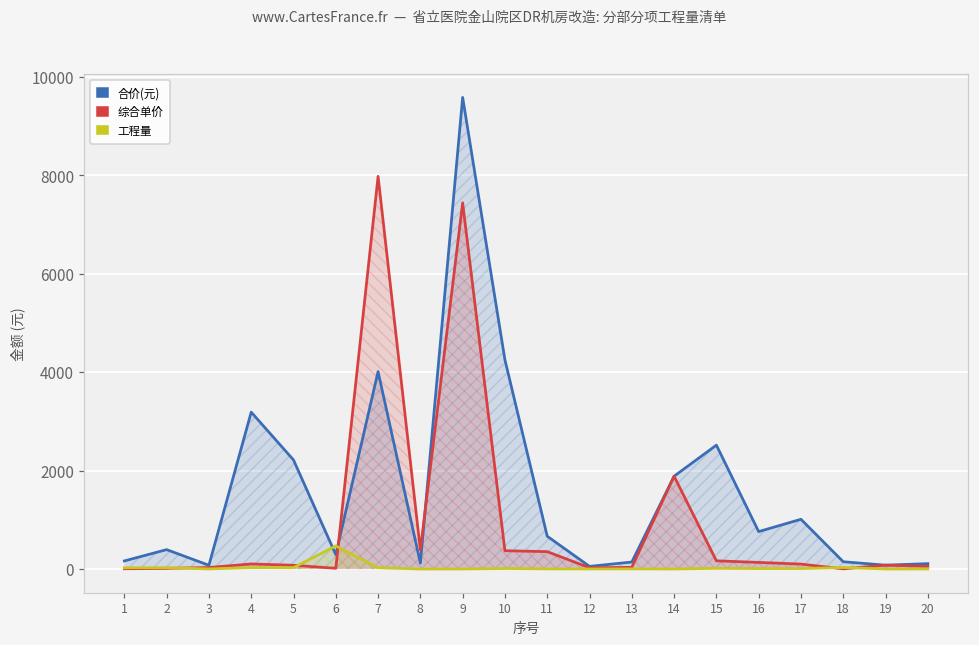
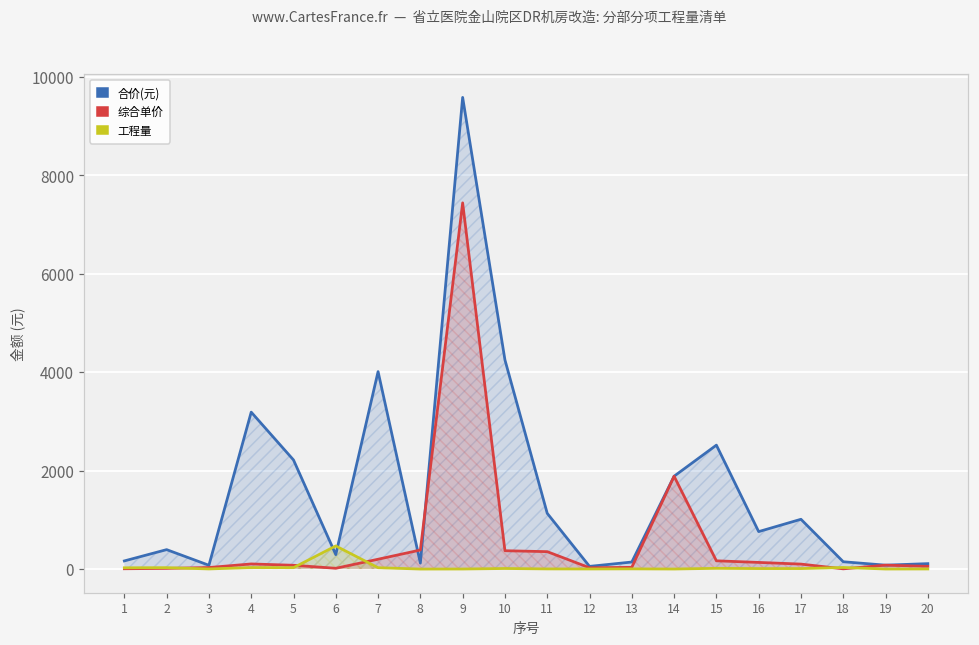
  {
    "合价(元)": {
      "1": 200,
      "2": 400,
      "4": 3200,
      "5": 2200,
      "6": 300,
      "7": 4000,
      "8": 100,
      "9": 9600,
      "10": 4300,
-     "11": 700,
+     "11": 1100,
      "13": 100,
      "15": 2500,
      "16": 800,
      "17": 1000,
      "18": 100
    },
    "综合单价": {
      "4": 100,
      "6": 0,
-     "7": 8000,
+     "7": 200,
      "8": 400,
      "9": 7400,
      "10": 400,
      "11": 400,
      "15": 200,
      "16": 100,
      "17": 100
    },
    "工程量": {
      "4": 0,
      "6": 500,
      "7": 0,
      "8": 0,
      "9": 0,
      "10": 0,
      "11": 0,
      "14": 0,
      "15": 0,
      "16": 0,
      "17": 0,
      "19": 0
    }
  }
